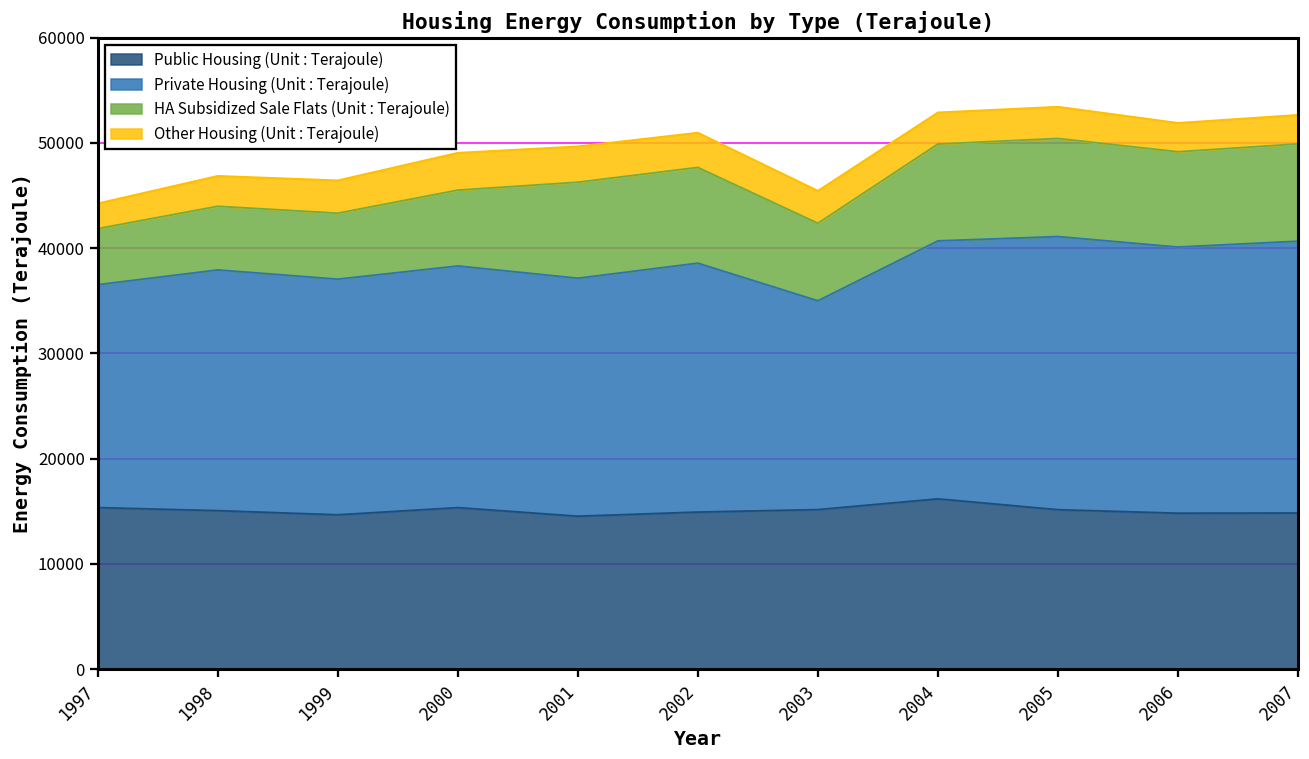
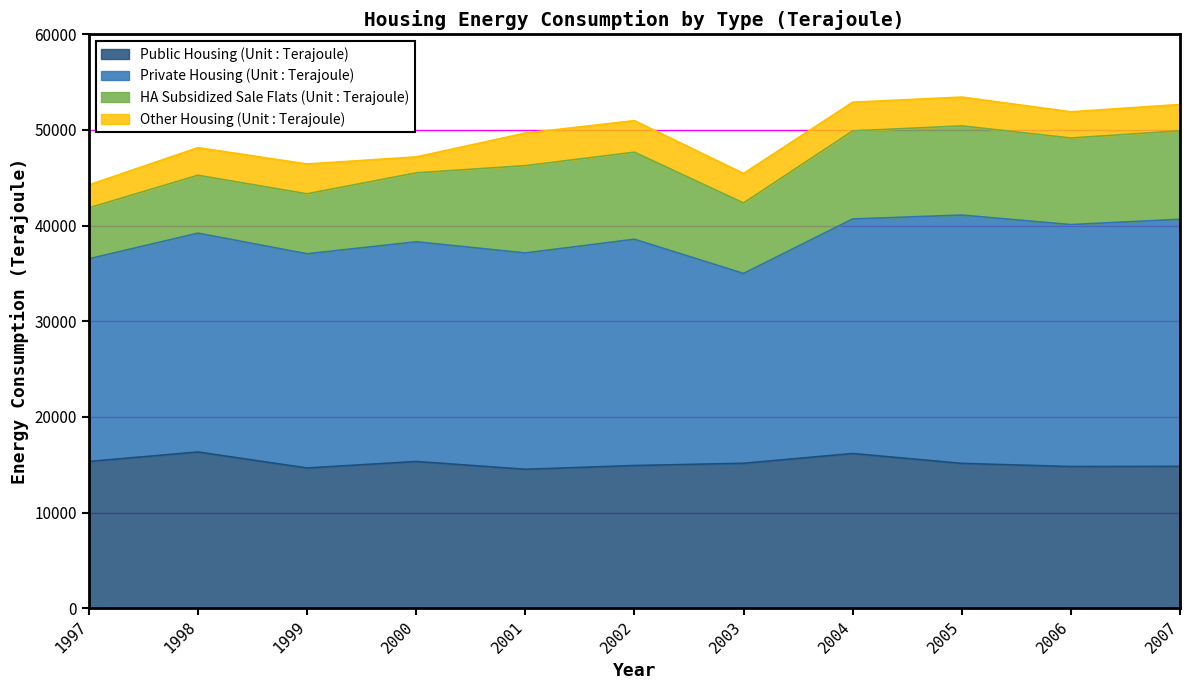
  {
    "Public Housing (Unit : Terajoule)": {
      "1997": 15000,
-     "1998": 15000,
+     "1998": 16000,
      "1999": 15000,
      "2000": 15000,
      "2001": 15000,
      "2002": 15000,
      "2003": 15000,
      "2004": 16000,
      "2005": 15000,
      "2006": 15000,
      "2007": 15000
    },
    "Private Housing (Unit : Terajoule)": {
      "1997": 21000,
      "1998": 23000,
      "1999": 22000,
      "2000": 23000,
      "2001": 23000,
      "2002": 24000,
      "2003": 20000,
      "2004": 25000,
      "2005": 26000,
      "2006": 25000,
      "2007": 26000
    },
    "HA Subsidized Sale Flats (Unit : Terajoule)": {
      "1997": 5000,
      "1998": 6000,
      "1999": 6000,
      "2000": 7000,
      "2001": 9000,
      "2002": 9000,
      "2003": 7000,
      "2004": 9000,
      "2005": 9000,
      "2006": 9000,
      "2007": 9000
    },
    "Other Housing (Unit : Terajoule)": {
      "1997": 2000,
      "1998": 3000,
      "1999": 3000,
-     "2000": 4000,
+     "2000": 2000,
      "2001": 3000,
      "2002": 3000,
      "2003": 3000,
      "2004": 3000,
      "2005": 3000,
      "2006": 3000,
      "2007": 3000
    }
  }
